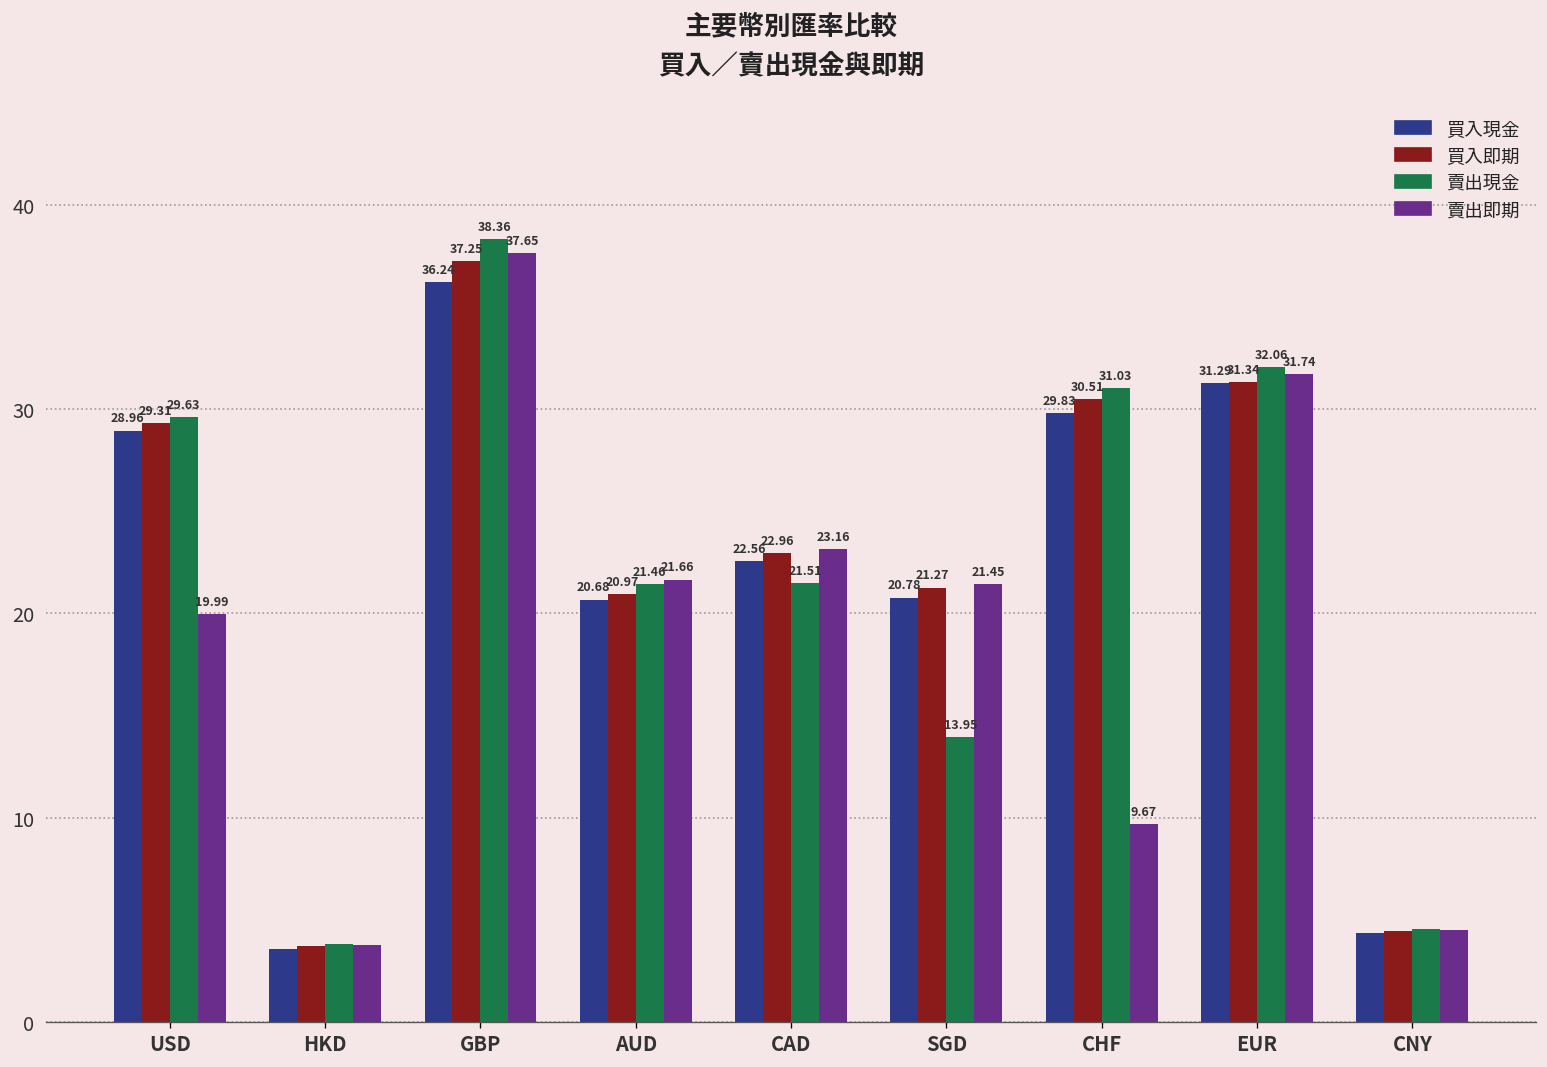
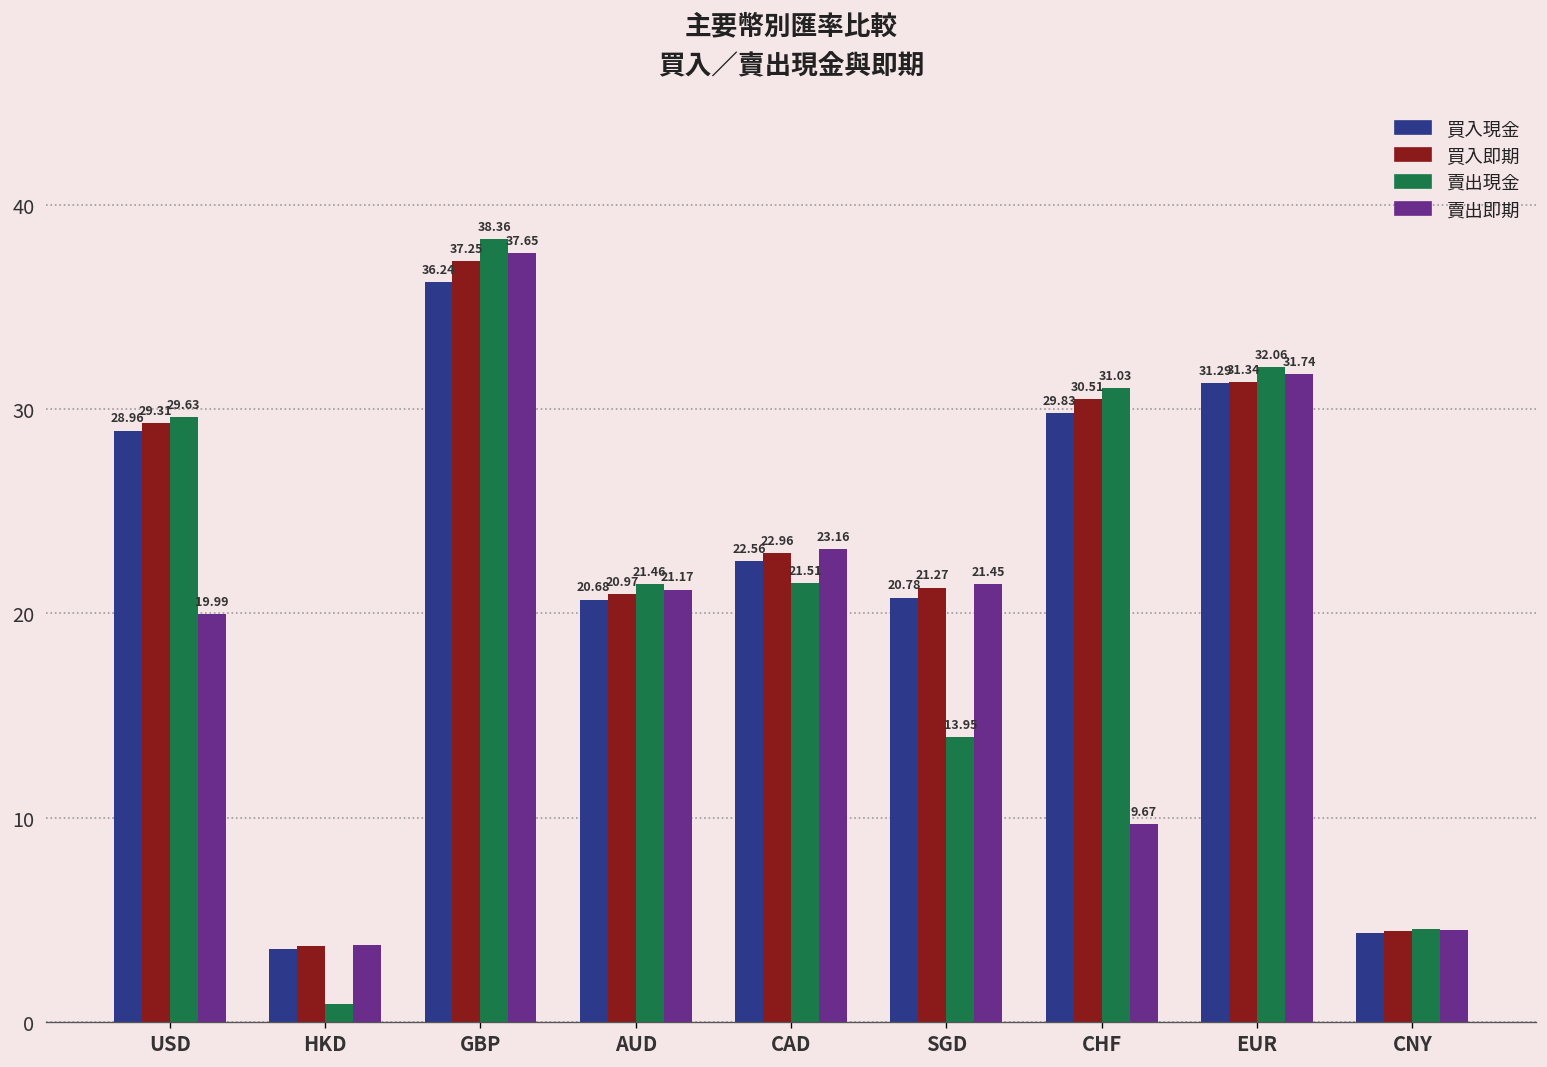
  {
    "買入現金": {
      "USD": 28.96,
      "GBP": 36.24,
      "AUD": 20.68,
      "CAD": 22.56,
      "SGD": 20.78,
      "CHF": 29.83,
      "EUR": 31.29
    },
    "買入即期": {
      "USD": 29.31,
      "GBP": 37.25,
      "AUD": 20.97,
      "CAD": 22.96,
      "SGD": 21.27,
      "CHF": 30.51,
      "EUR": 31.34
    },
    "賣出現金": {
-     "HKD": 3.8,
+     "HKD": 0.9,
      "CNY": 4.5
    },
    "賣出即期": {
      "USD": 19.99,
      "GBP": 37.65,
-     "AUD": 21.66,
+     "AUD": 21.17,
      "CAD": 23.16,
      "SGD": 21.45,
      "CHF": 9.67,
      "EUR": 31.74
    }
  }
